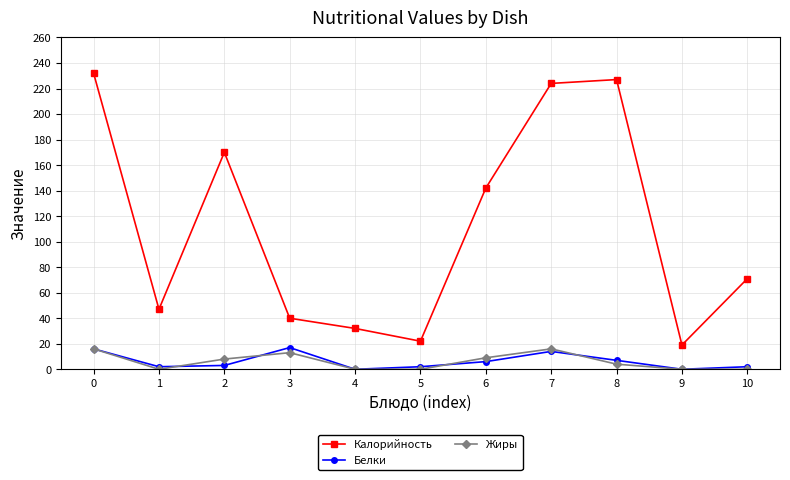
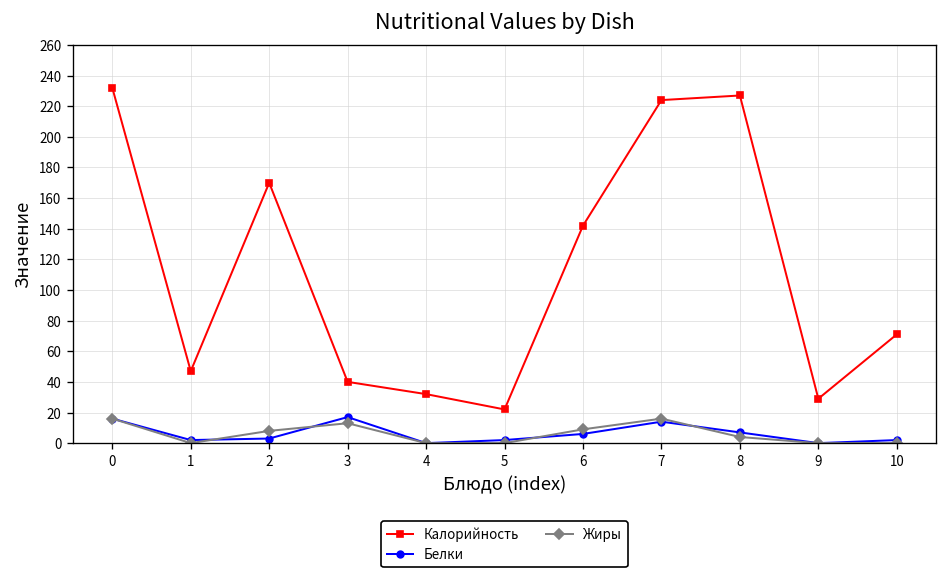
  {
    "Калорийность": {
      "0": 232,
      "1": 47,
      "2": 170,
      "3": 40,
      "4": 32,
      "5": 22,
      "6": 142,
      "7": 224,
      "8": 227,
-     "9": 19,
+     "9": 29,
      "10": 71
    },
    "Белки": {
      "1": 2,
      "2": 3,
      "3": 17,
      "5": 2,
      "6": 6,
      "8": 7,
      "10": 2
    },
    "Жиры": {
      "1": 0,
      "2": 8,
      "3": 13,
      "5": 0,
      "6": 9,
      "8": 4,
      "10": 0
    }
  }
